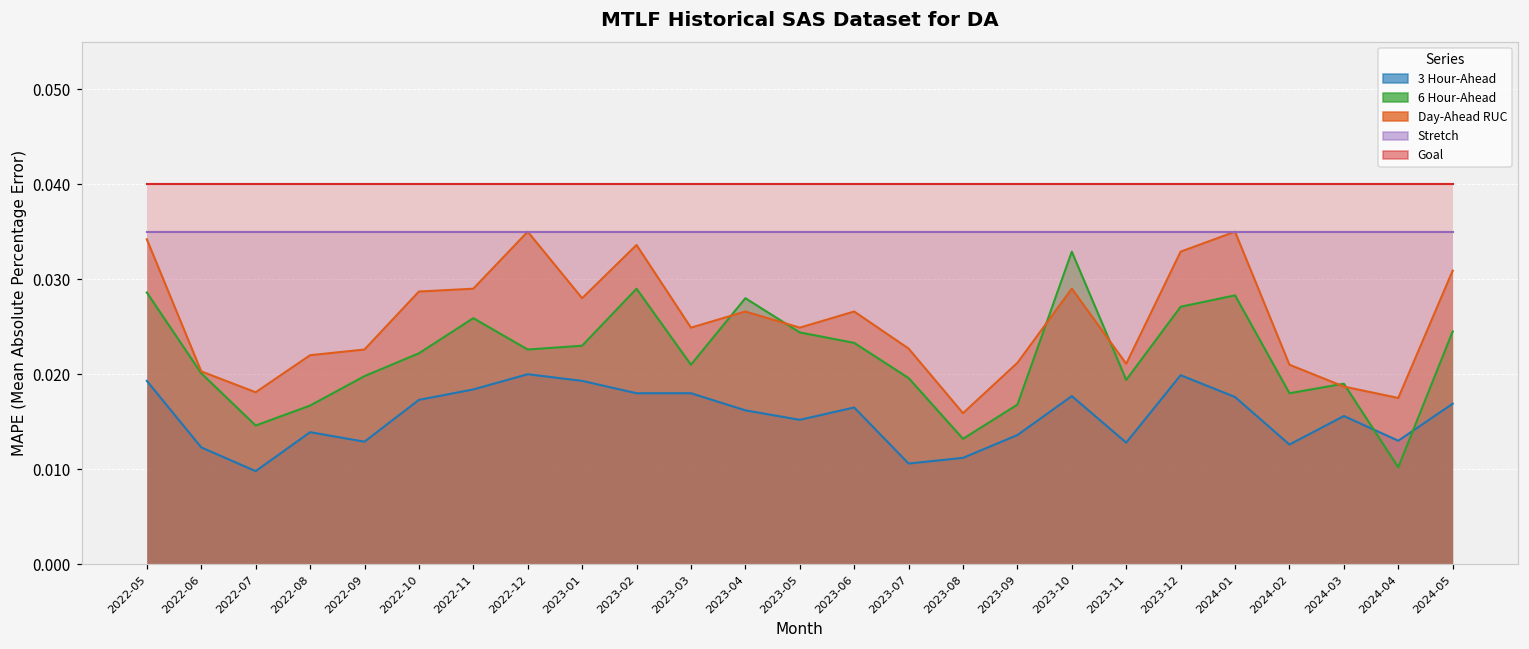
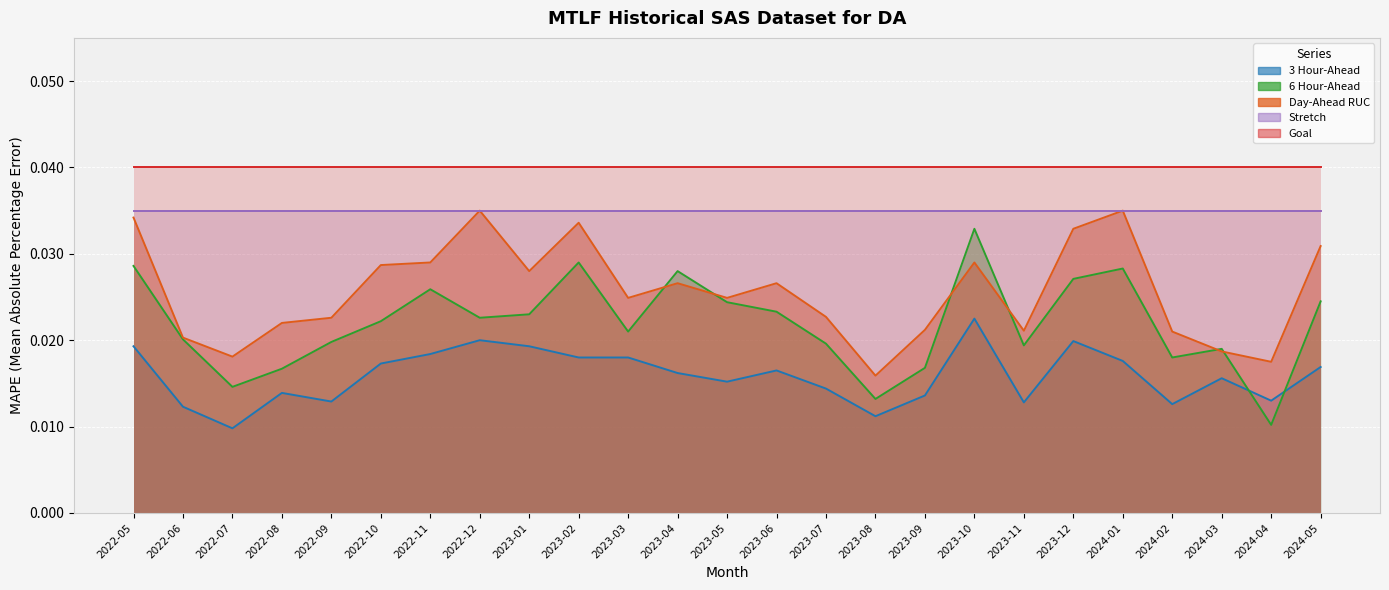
  {
    "3 Hour-Ahead": {
      "2022-05": 0.019,
      "2022-06": 0.012,
      "2022-07": 0.010,
      "2022-08": 0.014,
      "2022-09": 0.013,
      "2022-10": 0.017,
      "2022-11": 0.018,
      "2022-12": 0.020,
      "2023-01": 0.019,
      "2023-02": 0.018,
      "2023-03": 0.018,
      "2023-04": 0.016,
      "2023-05": 0.015,
      "2023-06": 0.017,
-     "2023-07": 0.011,
+     "2023-07": 0.014,
      "2023-08": 0.011,
      "2023-09": 0.014,
-     "2023-10": 0.018,
+     "2023-10": 0.023,
      "2023-11": 0.013,
      "2023-12": 0.020,
      "2024-01": 0.018,
      "2024-02": 0.013,
      "2024-03": 0.016,
      "2024-04": 0.013,
      "2024-05": 0.017
    },
    "6 Hour-Ahead": {
      "2022-05": 0.029,
      "2022-07": 0.015,
      "2022-08": 0.017,
      "2022-09": 0.020,
      "2022-10": 0.022,
      "2022-11": 0.026,
      "2022-12": 0.023,
      "2023-01": 0.023,
      "2023-02": 0.029,
      "2023-03": 0.021,
      "2023-04": 0.028,
      "2023-05": 0.024,
      "2023-06": 0.023,
      "2023-07": 0.020,
      "2023-08": 0.013,
      "2023-09": 0.017,
      "2023-10": 0.033,
      "2023-11": 0.019,
      "2023-12": 0.027,
      "2024-01": 0.028,
      "2024-02": 0.018,
      "2024-04": 0.010,
      "2024-05": 0.025
    }
  }
